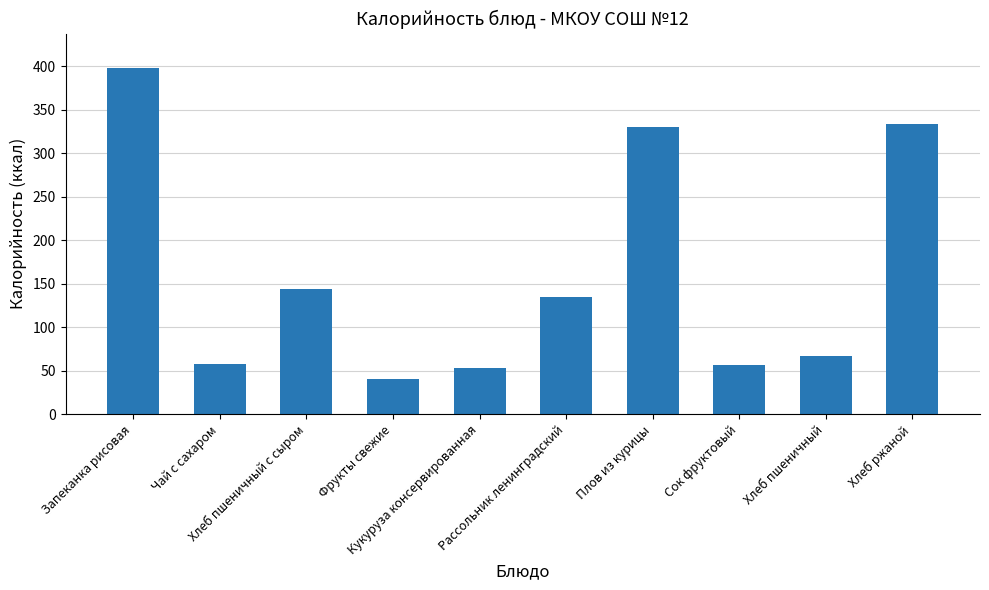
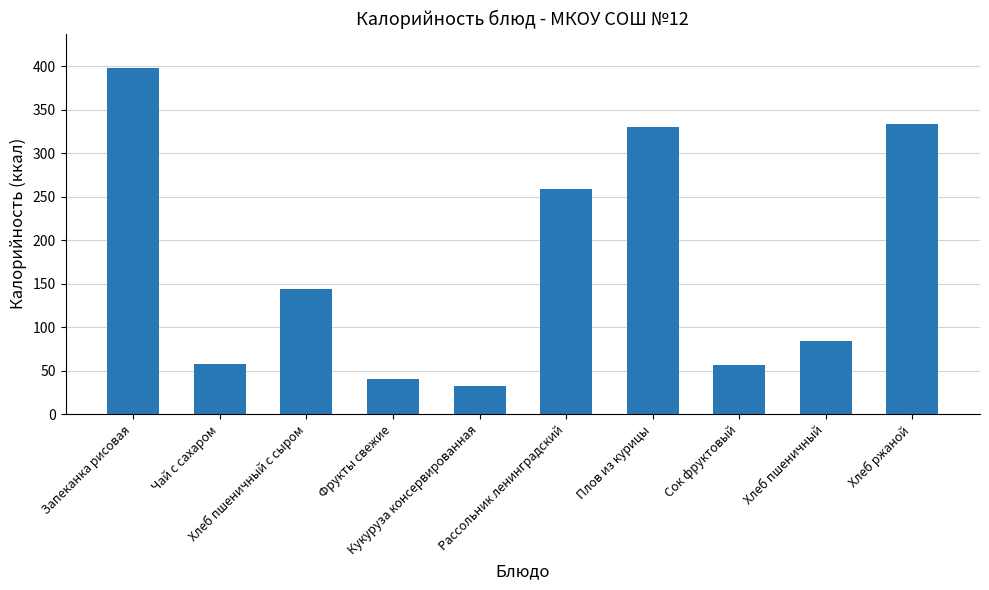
  {
    "Запеканка рисовая": 400,
    "Чай с сахаром": 60,
    "Хлеб пшеничный с сыром": 140,
    "Фрукты свежие": 40,
-   "Кукуруза консервированная": 50,
-   "Рассольник ленинградский": 140,
+   "Кукуруза консервированная": 30,
+   "Рассольник ленинградский": 260,
    "Плов из курицы": 330,
    "Сок фруктовый": 60,
-   "Хлеб пшеничный": 70,
+   "Хлеб пшеничный": 80,
    "Хлеб ржаной": 330
  }
